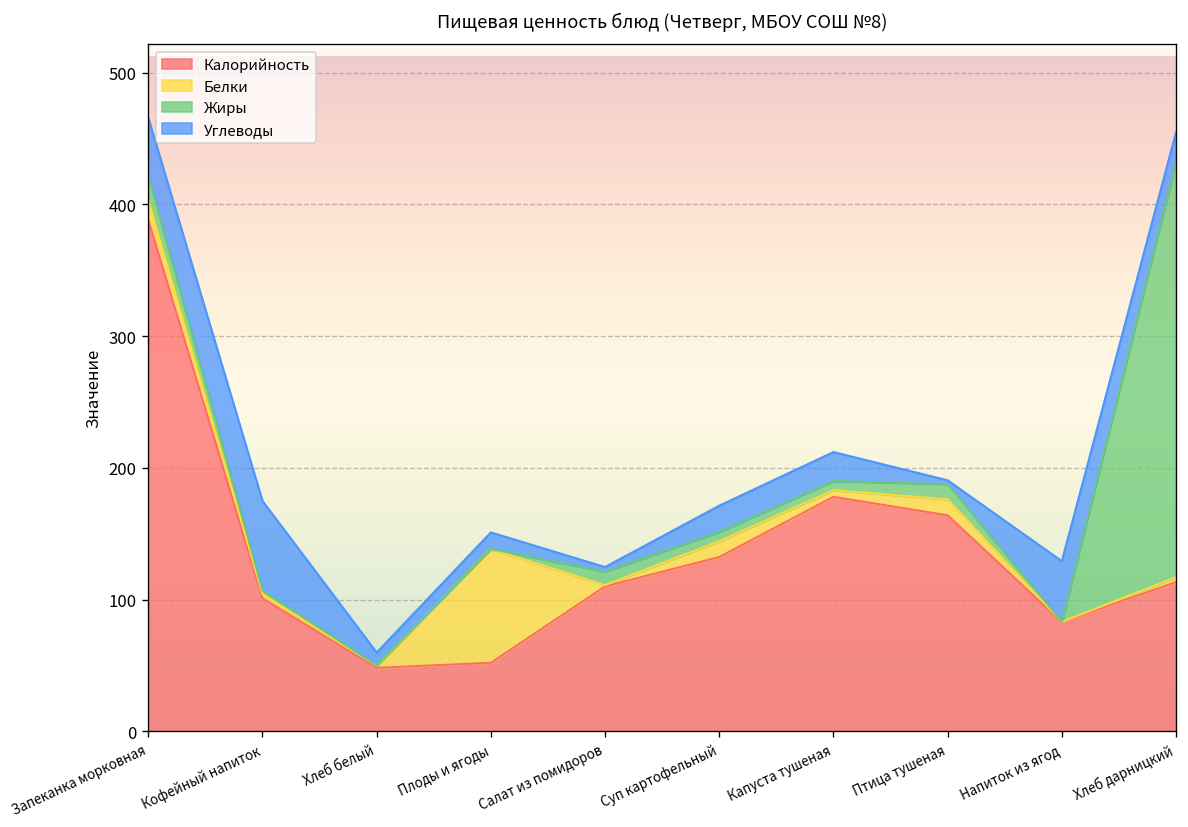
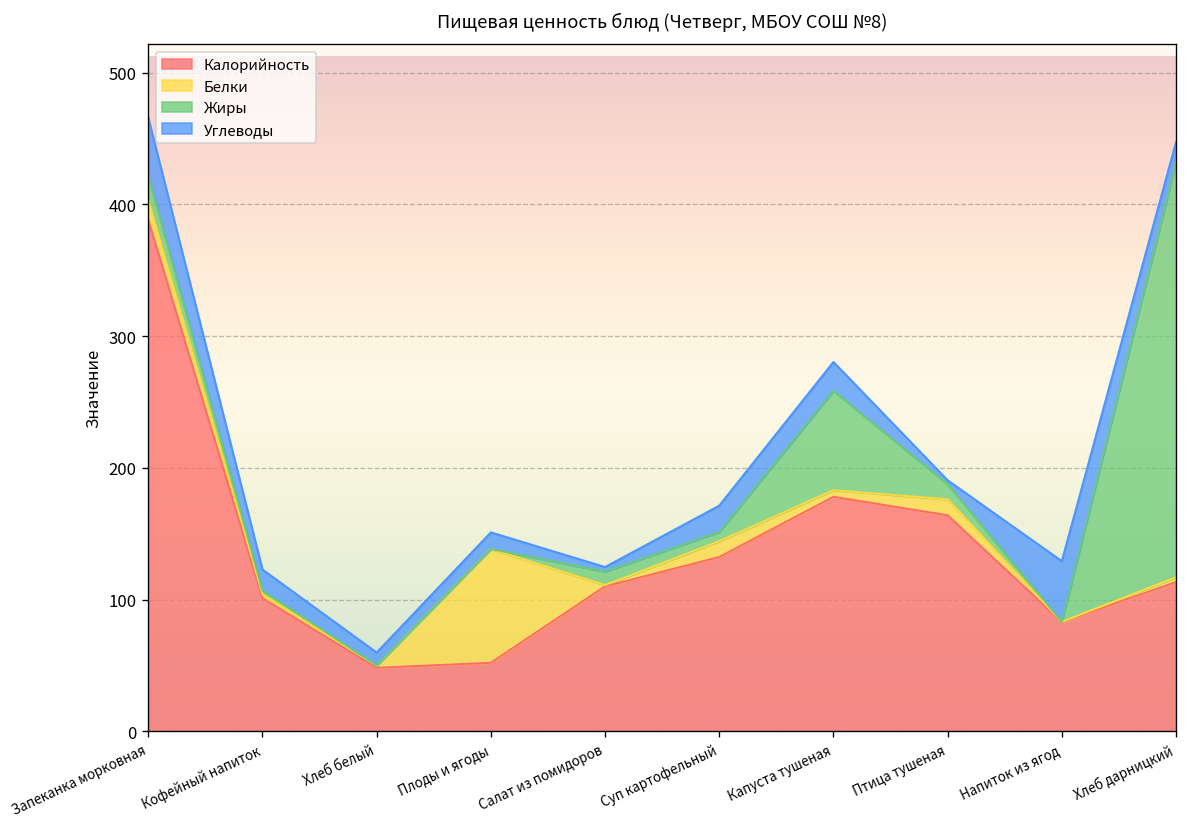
  {
    "Калорийность": {
      "Запеканка морковная": 388,
      "Кофейный напиток": 101,
      "Плоды и ягоды": 52,
      "Суп картофельный": 132,
      "Капуста тушеная": 178,
      "Птица тушеная": 164,
      "Хлеб дарницкий": 113
    },
    "Белки": {
      "Запеканка морковная": 15,
      "Кофейный напиток": 3,
      "Суп картофельный": 12,
      "Капуста тушеная": 5,
      "Птица тушеная": 12,
      "Хлеб дарницкий": 4
    },
    "Жиры": {
      "Запеканка морковная": 18,
      "Кофейный напиток": 3,
      "Салат из помидоров": 10,
      "Суп картофельный": 7,
-     "Капуста тушеная": 7,
+     "Капуста тушеная": 75,
      "Птица тушеная": 12,
      "Хлеб дарницкий": 315
    },
    "Углеводы": {
      "Запеканка морковная": 44,
-     "Кофейный напиток": 68,
+     "Кофейный напиток": 16,
      "Хлеб белый": 10,
      "Плоды и ягоды": 13,
      "Салат из помидоров": 4,
      "Суп картофельный": 20,
      "Капуста тушеная": 22,
      "Птица тушеная": 3,
      "Напиток из ягод": 46,
-     "Хлеб дарницкий": 23
+     "Хлеб дарницкий": 15
    }
  }
